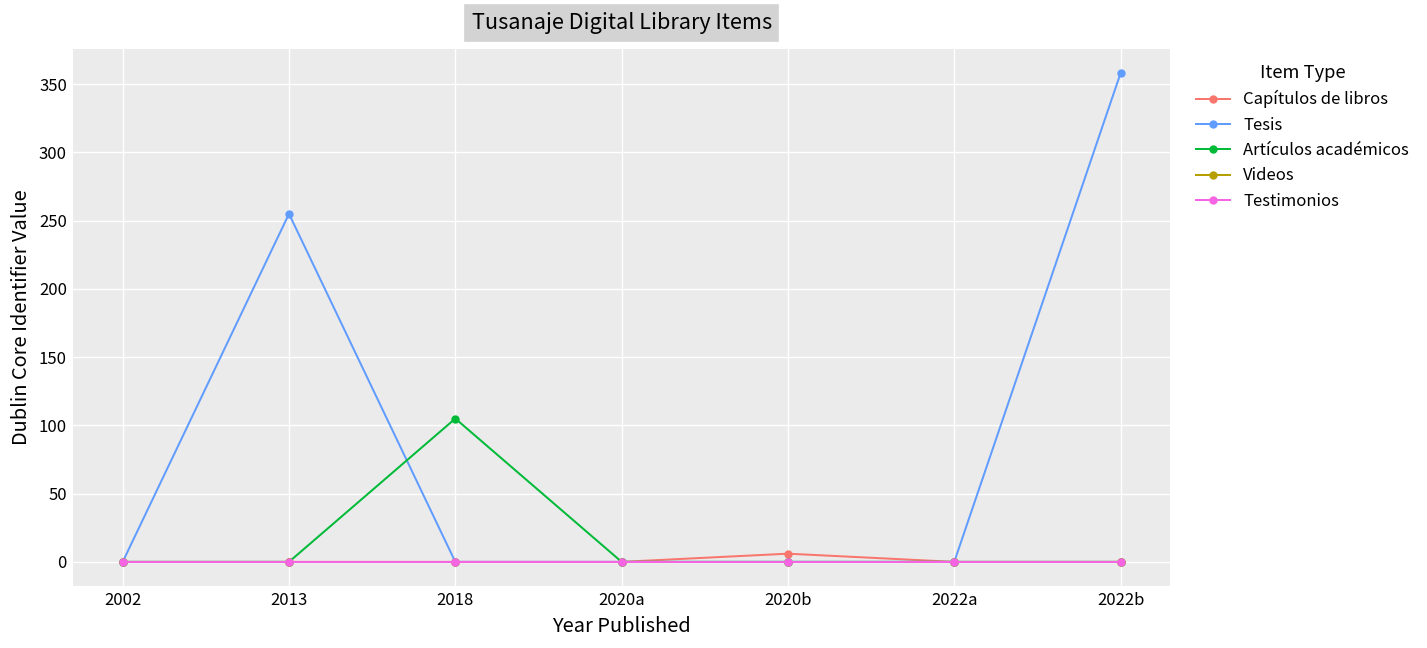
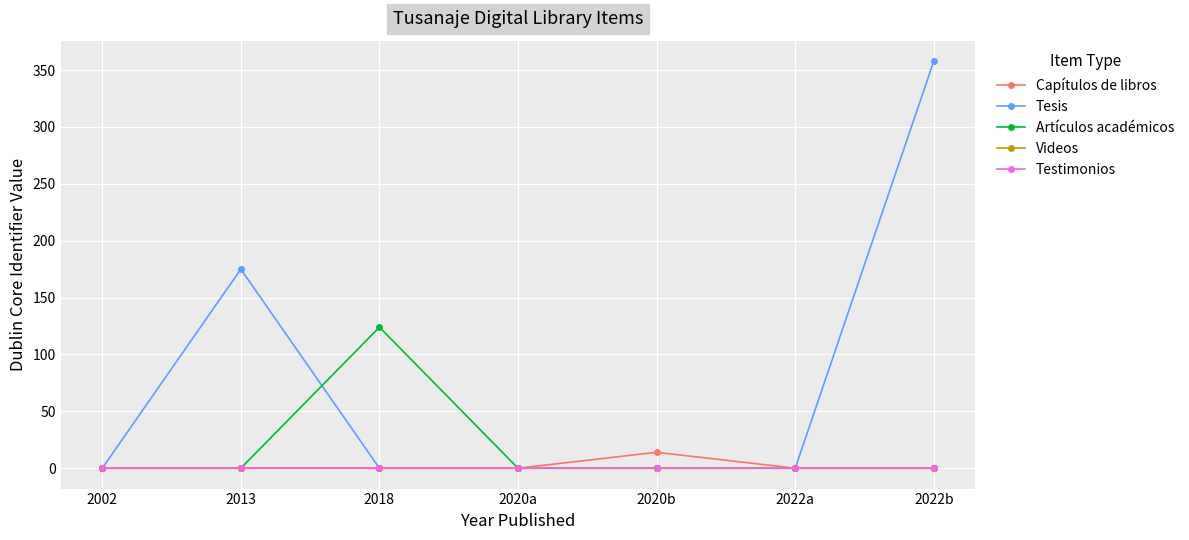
  {
    "Capítulos de libros": {
-     "2020b": 6
+     "2020b": 14
    },
    "Tesis": {
-     "2013": 255,
+     "2013": 175,
      "2022b": 358
    },
    "Artículos académicos": {
-     "2018": 105
+     "2018": 124
    }
  }
